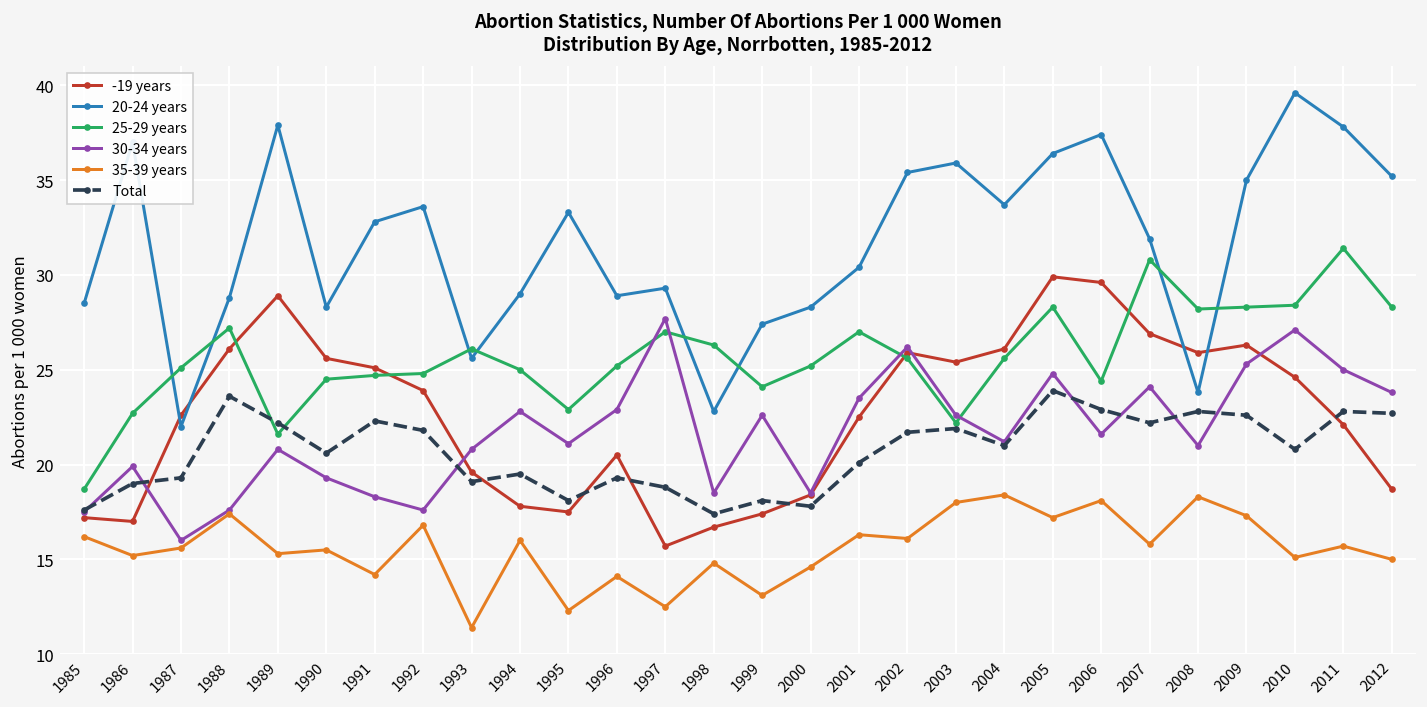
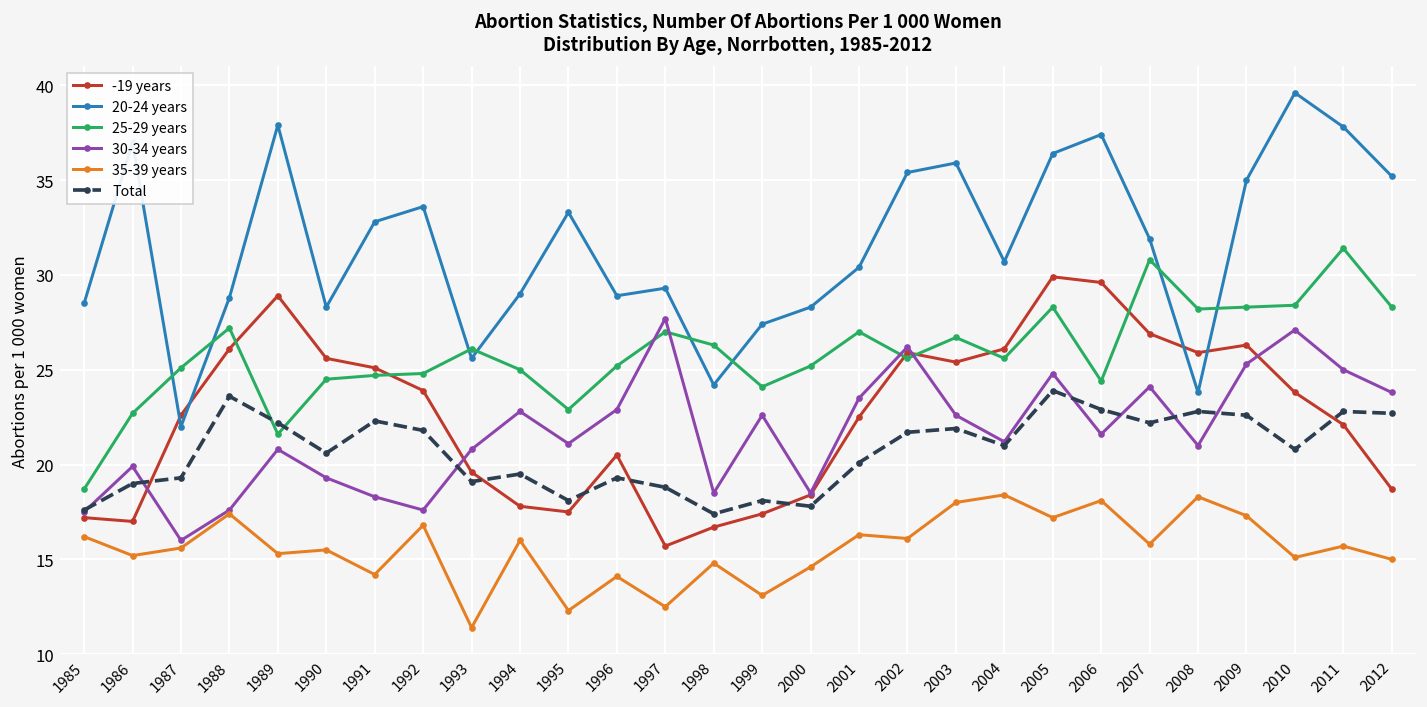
  {
    "-19 years": {
      "1985": 17.2,
      "1986": 17.0,
      "1987": 22.6,
      "1988": 26.1,
      "1989": 28.9,
      "1990": 25.6,
      "1991": 25.1,
      "1992": 23.9,
      "1993": 19.6,
      "1994": 17.8,
      "1995": 17.5,
      "1996": 20.5,
      "1997": 15.7,
      "1998": 16.7,
      "1999": 17.4,
      "2001": 22.5,
      "2002": 25.9,
      "2003": 25.4,
      "2004": 26.1,
      "2005": 29.9,
      "2006": 29.6,
      "2007": 26.9,
      "2008": 25.9,
      "2009": 26.3,
-     "2010": 24.6,
+     "2010": 23.8,
      "2011": 22.1,
      "2012": 18.7
    },
    "20-24 years": {
      "1985": 28.5,
      "1987": 22.0,
      "1988": 28.8,
      "1989": 37.9,
      "1990": 28.3,
      "1991": 32.8,
      "1992": 33.6,
      "1993": 25.6,
      "1994": 29.0,
      "1995": 33.3,
      "1996": 28.9,
      "1997": 29.3,
-     "1998": 22.8,
+     "1998": 24.2,
      "1999": 27.4,
      "2000": 28.3,
      "2001": 30.4,
      "2002": 35.4,
      "2003": 35.9,
-     "2004": 33.7,
+     "2004": 30.7,
      "2005": 36.4,
      "2006": 37.4,
      "2007": 31.9,
      "2008": 23.8,
      "2009": 35.0,
      "2010": 39.6,
      "2011": 37.8,
      "2012": 35.2
    },
    "25-29 years": {
      "1985": 18.7,
      "1986": 22.7,
      "1987": 25.1,
      "1988": 27.2,
      "1989": 21.6,
      "1990": 24.5,
      "1991": 24.7,
      "1992": 24.8,
      "1993": 26.1,
      "1994": 25.0,
      "1995": 22.9,
      "1996": 25.2,
      "1997": 27.0,
      "1998": 26.3,
      "1999": 24.1,
      "2000": 25.2,
      "2001": 27.0,
      "2002": 25.6,
-     "2003": 22.2,
+     "2003": 26.7,
      "2004": 25.6,
      "2005": 28.3,
      "2006": 24.4,
      "2007": 30.8,
      "2008": 28.2,
      "2009": 28.3,
      "2010": 28.4,
      "2011": 31.4,
      "2012": 28.3
    },
    "30-34 years": {
      "1986": 19.9,
      "1987": 16.0,
      "1988": 17.6,
      "1989": 20.8,
      "1990": 19.3,
      "1991": 18.3,
      "1992": 17.6,
      "1993": 20.8,
      "1994": 22.8,
      "1995": 21.1,
      "1996": 22.9,
      "1997": 27.7,
      "1998": 18.5,
      "1999": 22.6,
      "2001": 23.5,
      "2002": 26.2,
      "2003": 22.6,
      "2004": 21.2,
      "2005": 24.8,
      "2006": 21.6,
      "2007": 24.1,
      "2008": 21.0,
      "2009": 25.3,
      "2010": 27.1,
      "2011": 25.0,
      "2012": 23.8
    },
    "35-39 years": {
      "1985": 16.2,
      "1986": 15.2,
      "1987": 15.6,
      "1988": 17.4,
      "1989": 15.3,
      "1990": 15.5,
      "1991": 14.2,
      "1992": 16.8,
      "1993": 11.4,
      "1994": 16.0,
      "1995": 12.3,
      "1996": 14.1,
      "1997": 12.5,
      "1998": 14.8,
      "1999": 13.1,
      "2000": 14.6,
      "2001": 16.3,
      "2002": 16.1,
      "2003": 18.0,
      "2004": 18.4,
      "2005": 17.2,
      "2006": 18.1,
      "2007": 15.8,
      "2008": 18.3,
      "2009": 17.3,
      "2010": 15.1,
      "2011": 15.7,
      "2012": 15.0
    },
    "Total": {
      "1986": 19.0,
      "1987": 19.3,
      "1988": 23.6,
      "1989": 22.2,
      "1990": 20.6,
      "1991": 22.3,
      "1992": 21.8,
      "1993": 19.1,
      "1994": 19.5,
      "1995": 18.1,
      "1996": 19.3,
      "1997": 18.8,
      "1998": 17.4,
      "1999": 18.1,
      "2000": 17.8,
      "2001": 20.1,
      "2002": 21.7,
      "2003": 21.9,
      "2004": 21.0,
      "2005": 23.9,
      "2006": 22.9,
      "2007": 22.2,
      "2008": 22.8,
      "2009": 22.6,
      "2010": 20.8,
      "2011": 22.8,
      "2012": 22.7
    }
  }
